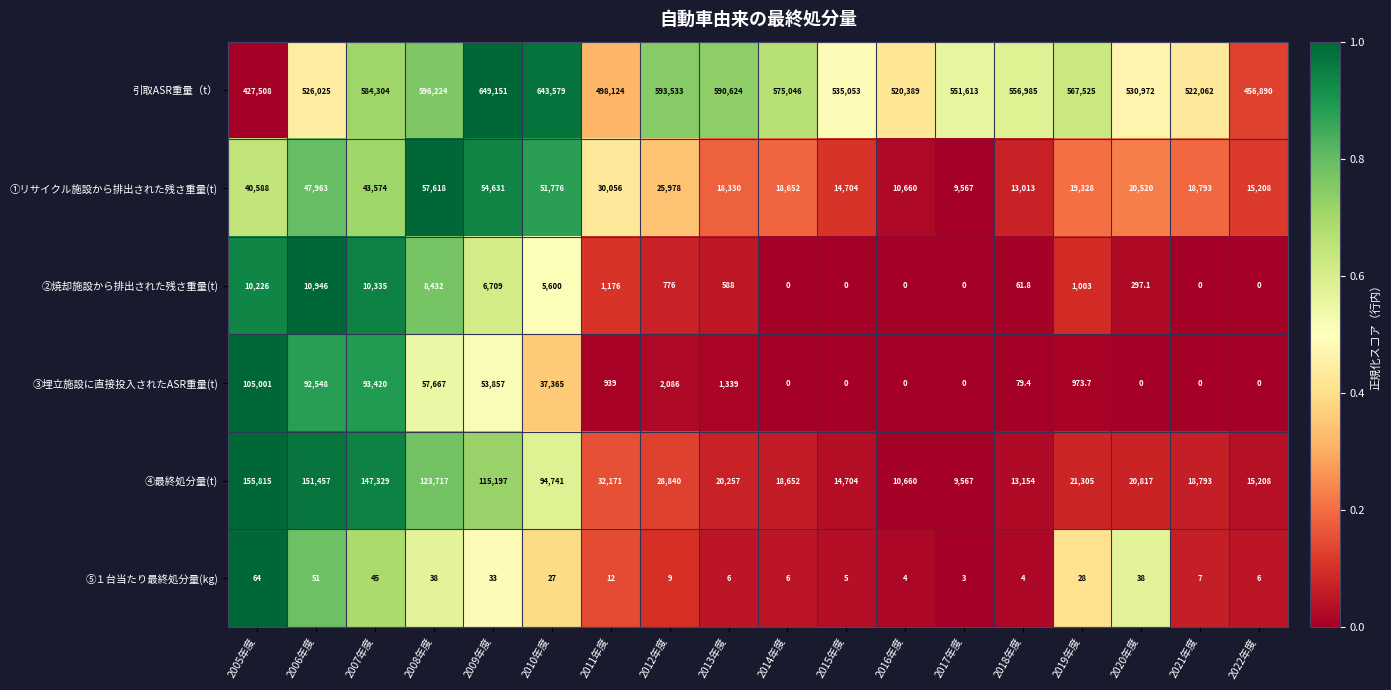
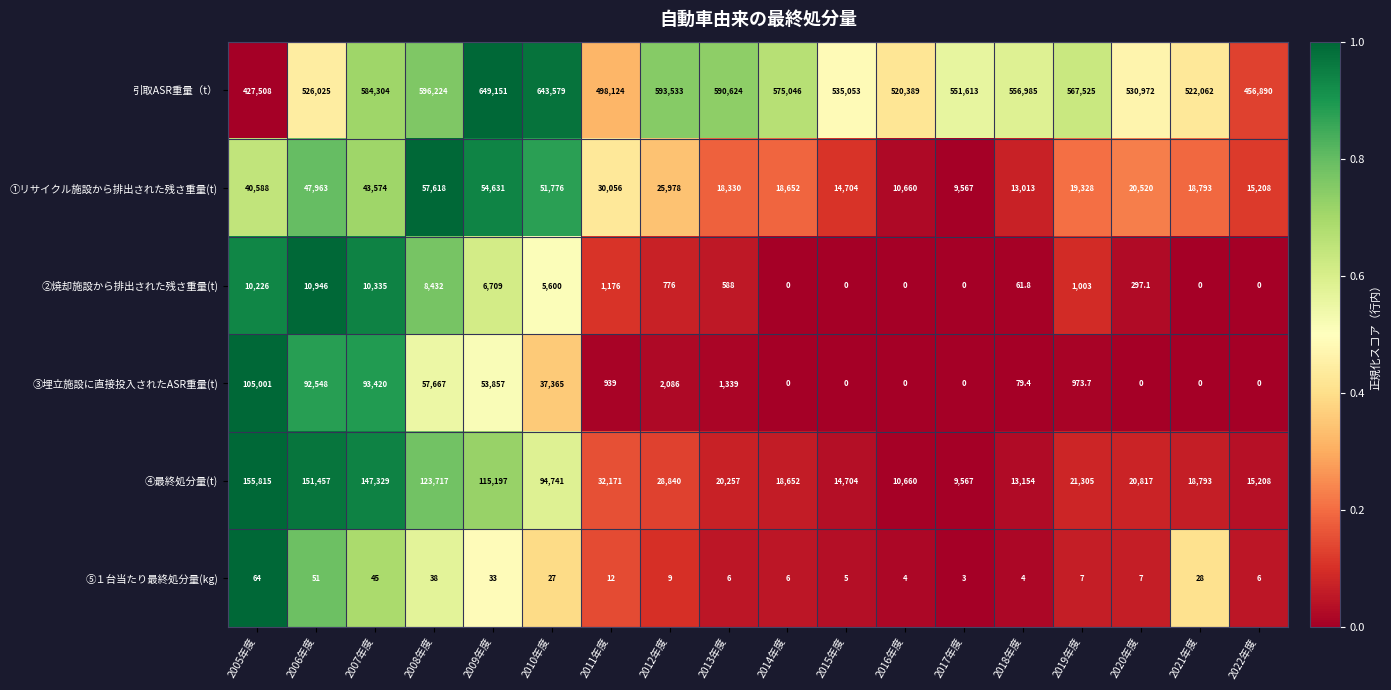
  {
    "引取ASR重量（t）": {
      "2005年度": "427,508",
      "2006年度": "526,025",
      "2007年度": "584,304",
      "2008年度": "596,224",
      "2009年度": "649,151",
      "2010年度": "643,579",
      "2011年度": "498,124",
      "2012年度": "593,533",
      "2013年度": "590,624",
      "2014年度": "575,046",
      "2015年度": "535,053",
      "2016年度": "520,389",
      "2017年度": "551,613",
      "2018年度": "556,985",
      "2019年度": "567,525",
      "2020年度": "530,972",
      "2021年度": "522,062",
      "2022年度": "456,890"
    },
    "①リサイクル施設から排出された残さ重量(t)": {
      "2005年度": "40,588",
      "2006年度": "47,963",
      "2007年度": "43,574",
      "2008年度": "57,618",
      "2009年度": "54,631",
      "2010年度": "51,776",
      "2011年度": "30,056",
      "2012年度": "25,978",
      "2013年度": "18,330",
      "2014年度": "18,652",
      "2015年度": "14,704",
      "2016年度": "10,660",
      "2017年度": "9,567",
      "2018年度": "13,013",
      "2019年度": "19,328",
      "2020年度": "20,520",
      "2021年度": "18,793",
      "2022年度": "15,208"
    },
    "②焼却施設から排出された残さ重量(t)": {
      "2005年度": "10,226",
      "2006年度": "10,946",
      "2007年度": "10,335",
      "2008年度": "8,432",
      "2009年度": "6,709",
      "2010年度": "5,600",
      "2011年度": "1,176",
      "2012年度": "776",
      "2013年度": "588",
      "2014年度": "0",
      "2015年度": "0",
      "2016年度": "0",
      "2017年度": "0",
      "2018年度": "61.8",
      "2019年度": "1,003",
      "2020年度": "297.1",
      "2021年度": "0",
      "2022年度": "0"
    },
    "③埋立施設に直接投入されたASR重量(t)": {
      "2005年度": "105,001",
      "2006年度": "92,548",
      "2007年度": "93,420",
      "2008年度": "57,667",
      "2009年度": "53,857",
      "2010年度": "37,365",
      "2011年度": "939",
      "2012年度": "2,086",
      "2013年度": "1,339",
      "2014年度": "0",
      "2015年度": "0",
      "2016年度": "0",
      "2017年度": "0",
      "2018年度": "79.4",
      "2019年度": "973.7",
      "2020年度": "0",
      "2021年度": "0",
      "2022年度": "0"
    },
    "④最終処分量(t)": {
      "2005年度": "155,815",
      "2006年度": "151,457",
      "2007年度": "147,329",
      "2008年度": "123,717",
      "2009年度": "115,197",
      "2010年度": "94,741",
      "2011年度": "32,171",
      "2012年度": "28,840",
      "2013年度": "20,257",
      "2014年度": "18,652",
      "2015年度": "14,704",
      "2016年度": "10,660",
      "2017年度": "9,567",
      "2018年度": "13,154",
      "2019年度": "21,305",
      "2020年度": "20,817",
      "2021年度": "18,793",
      "2022年度": "15,208"
    },
    "⑤１台当たり最終処分量(kg)": {
      "2005年度": "64",
      "2006年度": "51",
      "2007年度": "45",
      "2008年度": "38",
      "2009年度": "33",
      "2010年度": "27",
      "2011年度": "12",
      "2012年度": "9",
      "2013年度": "6",
      "2014年度": "6",
      "2015年度": "5",
      "2016年度": "4",
      "2017年度": "3",
      "2018年度": "4",
-     "2019年度": "28",
-     "2020年度": "38",
-     "2021年度": "7",
+     "2019年度": "7",
+     "2020年度": "7",
+     "2021年度": "28",
      "2022年度": "6"
    }
  }
